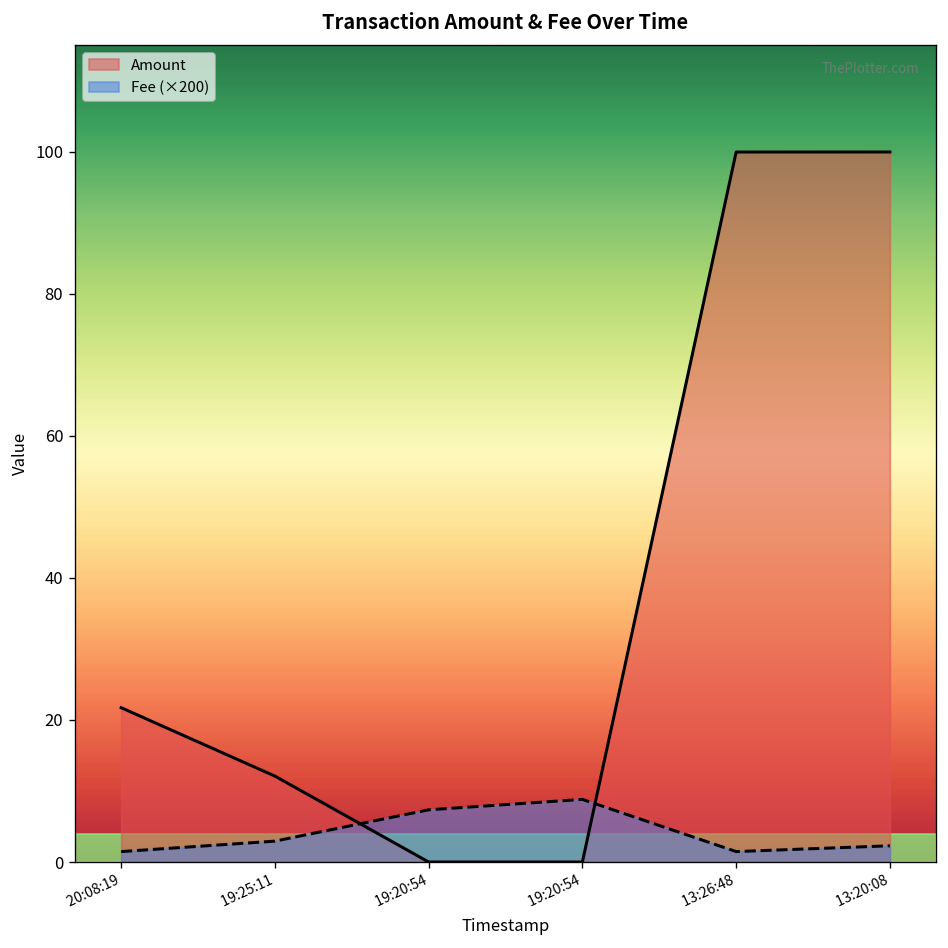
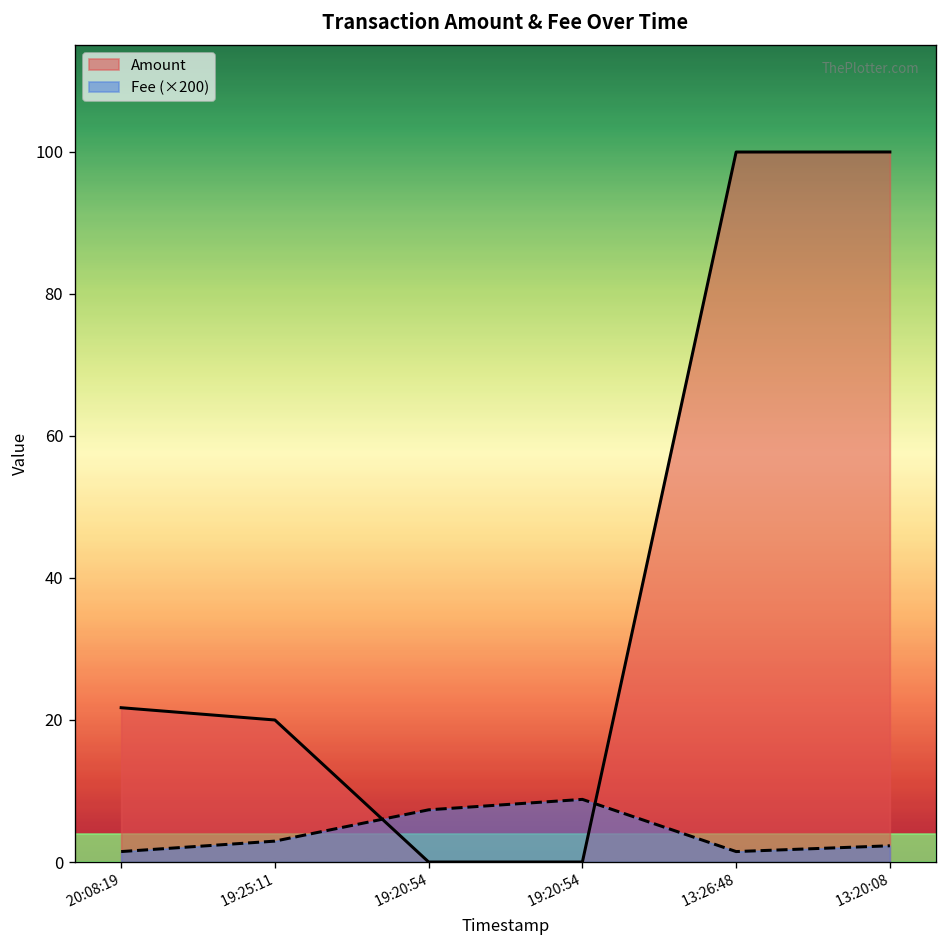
  {
    "Amount": {
      "20:08:19": 22,
-     "19:25:11": 12,
+     "19:25:11": 20,
      "13:26:48": 100,
      "13:20:08": 100
    }
  }
